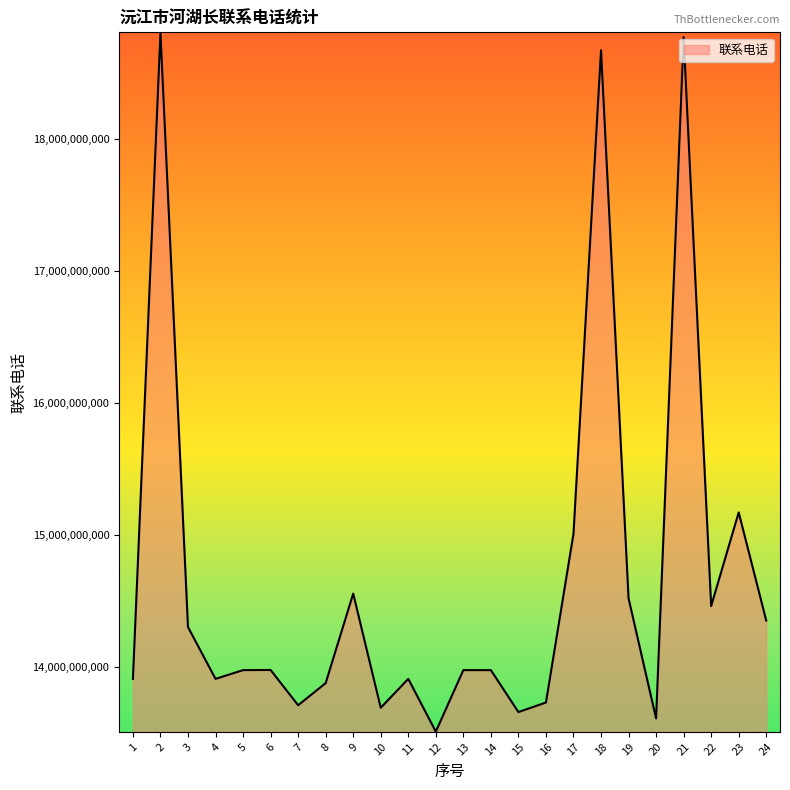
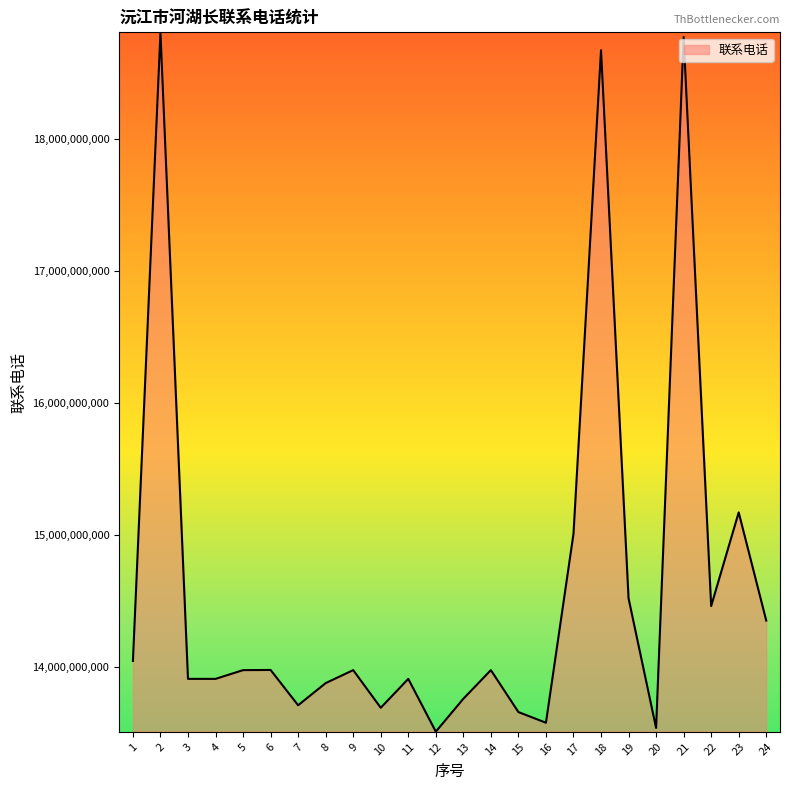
  {
-   "1": "13,910,000,000",
+   "1": "14,040,000,000",
    "2": "18,810,000,000",
-   "3": "14,300,000,000",
+   "3": "13,910,000,000",
    "4": "13,910,000,000",
    "5": "13,970,000,000",
    "6": "13,970,000,000",
    "7": "13,710,000,000",
    "8": "13,880,000,000",
-   "9": "14,550,000,000",
+   "9": "13,970,000,000",
    "10": "13,690,000,000",
    "11": "13,910,000,000",
    "12": "13,510,000,000",
-   "13": "13,970,000,000",
+   "13": "13,760,000,000",
    "14": "13,970,000,000",
    "15": "13,660,000,000",
-   "16": "13,730,000,000",
+   "16": "13,570,000,000",
    "17": "15,010,000,000",
    "18": "18,670,000,000",
    "19": "14,520,000,000",
-   "20": "13,610,000,000",
+   "20": "13,540,000,000",
    "21": "18,770,000,000",
    "22": "14,460,000,000",
    "23": "15,170,000,000",
    "24": "14,350,000,000"
  }
